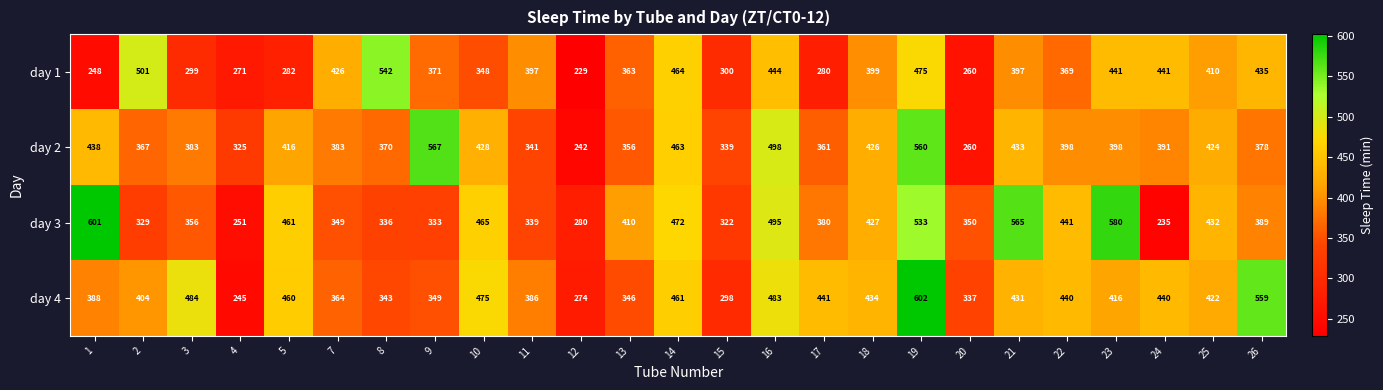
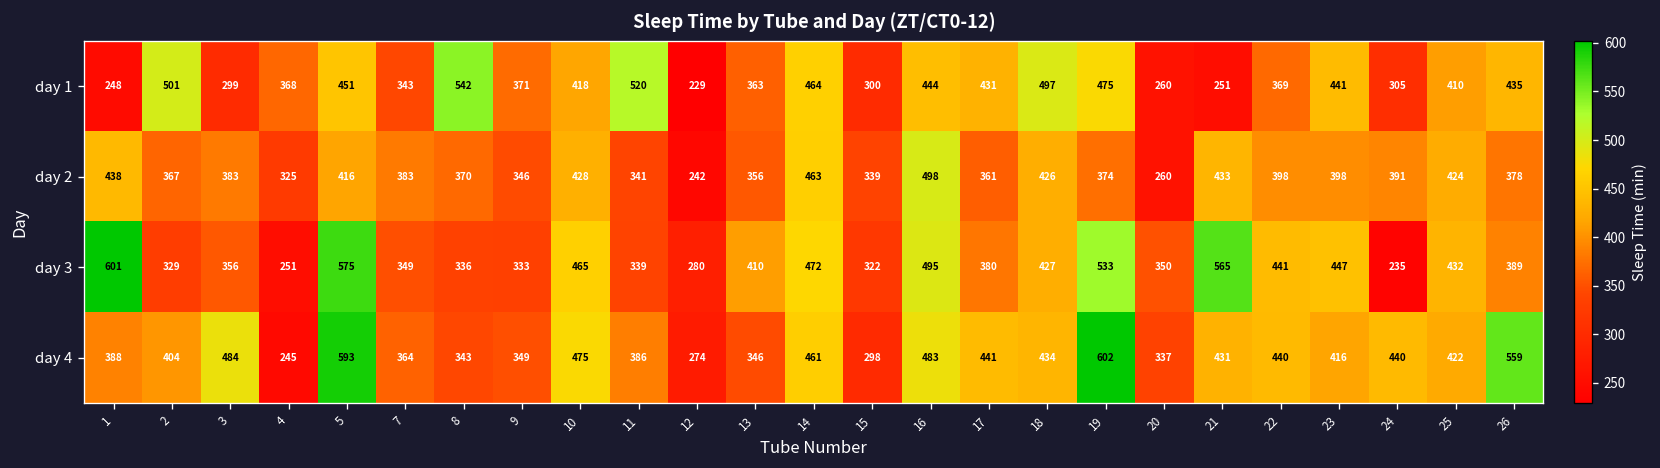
  {
    "day 1": {
      "1": 248,
      "2": 501,
      "3": 299,
-     "4": 271,
-     "5": 282,
-     "7": 426,
+     "4": 368,
+     "5": 451,
+     "7": 343,
      "8": 542,
      "9": 371,
-     "10": 348,
-     "11": 397,
+     "10": 418,
+     "11": 520,
      "12": 229,
      "13": 363,
      "14": 464,
      "15": 300,
      "16": 444,
-     "17": 280,
-     "18": 399,
+     "17": 431,
+     "18": 497,
      "19": 475,
      "20": 260,
-     "21": 397,
+     "21": 251,
      "22": 369,
      "23": 441,
-     "24": 441,
+     "24": 305,
      "25": 410,
      "26": 435
    },
    "day 2": {
      "1": 438,
      "2": 367,
      "3": 383,
      "4": 325,
      "5": 416,
      "7": 383,
      "8": 370,
-     "9": 567,
+     "9": 346,
      "10": 428,
      "11": 341,
      "12": 242,
      "13": 356,
      "14": 463,
      "15": 339,
      "16": 498,
      "17": 361,
      "18": 426,
-     "19": 560,
+     "19": 374,
      "20": 260,
      "21": 433,
      "22": 398,
      "23": 398,
      "24": 391,
      "25": 424,
      "26": 378
    },
    "day 3": {
      "1": 601,
      "2": 329,
      "3": 356,
      "4": 251,
-     "5": 461,
+     "5": 575,
      "7": 349,
      "8": 336,
      "9": 333,
      "10": 465,
      "11": 339,
      "12": 280,
      "13": 410,
      "14": 472,
      "15": 322,
      "16": 495,
      "17": 380,
      "18": 427,
      "19": 533,
      "20": 350,
      "21": 565,
      "22": 441,
-     "23": 580,
+     "23": 447,
      "24": 235,
      "25": 432,
      "26": 389
    },
    "day 4": {
      "1": 388,
      "2": 404,
      "3": 484,
      "4": 245,
-     "5": 460,
+     "5": 593,
      "7": 364,
      "8": 343,
      "9": 349,
      "10": 475,
      "11": 386,
      "12": 274,
      "13": 346,
      "14": 461,
      "15": 298,
      "16": 483,
      "17": 441,
      "18": 434,
      "19": 602,
      "20": 337,
      "21": 431,
      "22": 440,
      "23": 416,
      "24": 440,
      "25": 422,
      "26": 559
    }
  }
